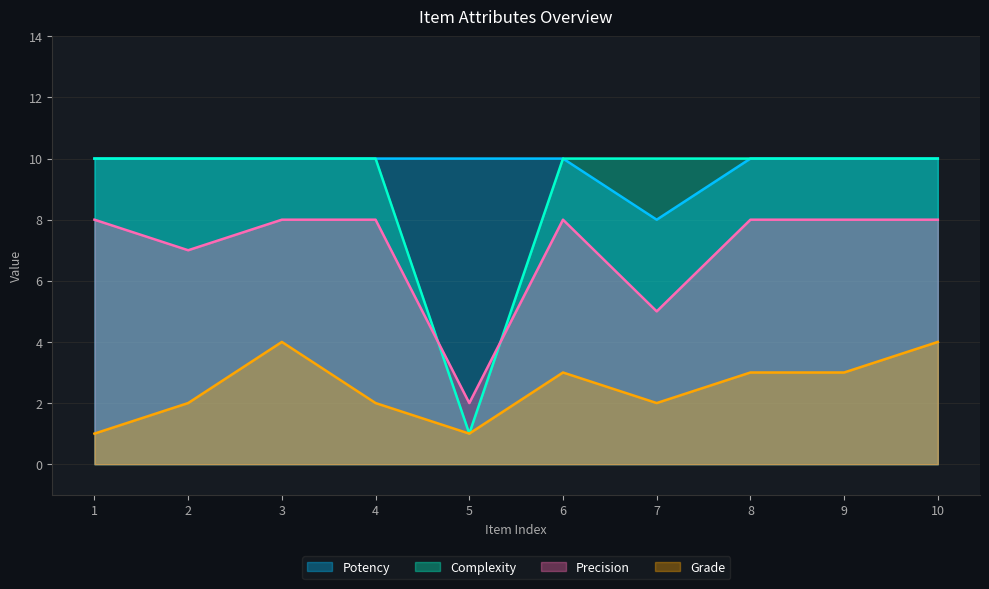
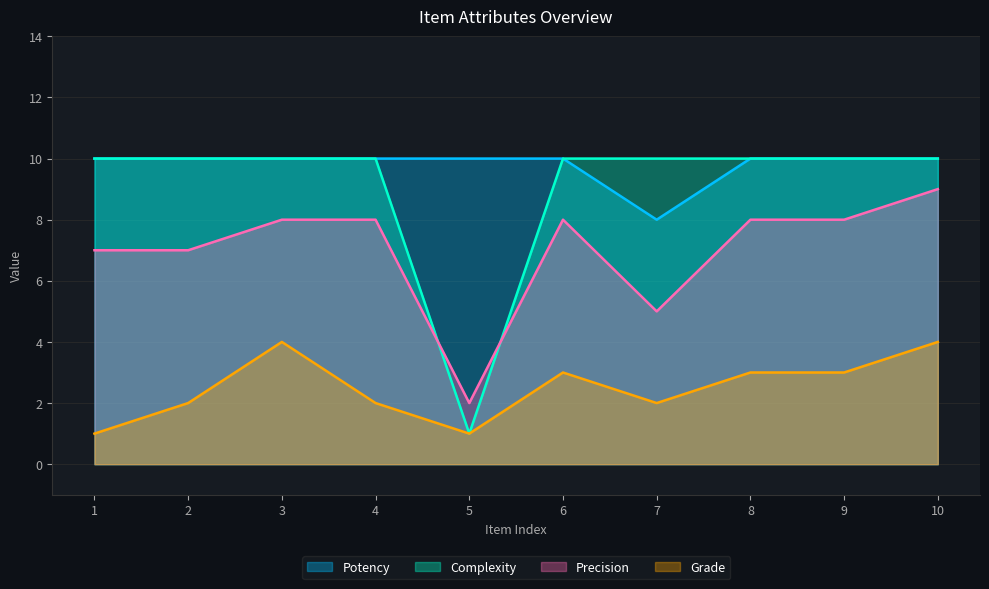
  {
    "Precision": {
-     "1": 8,
+     "1": 7,
      "2": 7,
      "3": 8,
      "4": 8,
      "5": 2,
      "6": 8,
      "7": 5,
      "8": 8,
      "9": 8,
-     "10": 8
+     "10": 9
    },
    "Grade": {
      "1": 1,
      "2": 2,
      "3": 4,
      "4": 2,
      "6": 3,
      "7": 2,
      "8": 3,
      "9": 3,
      "10": 4
    }
  }
